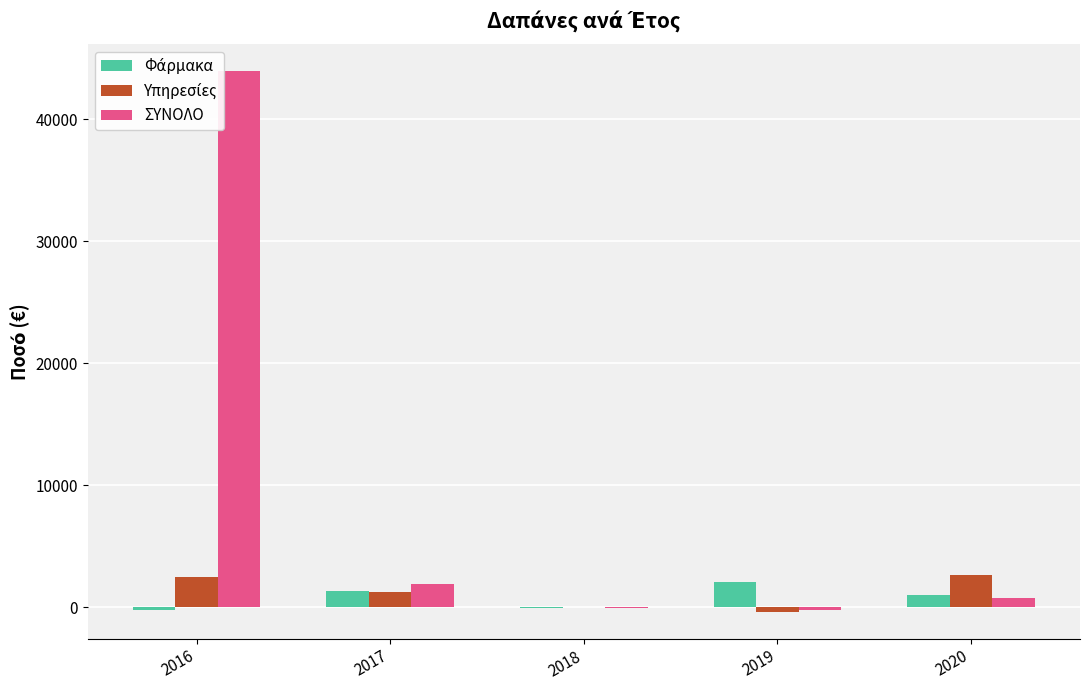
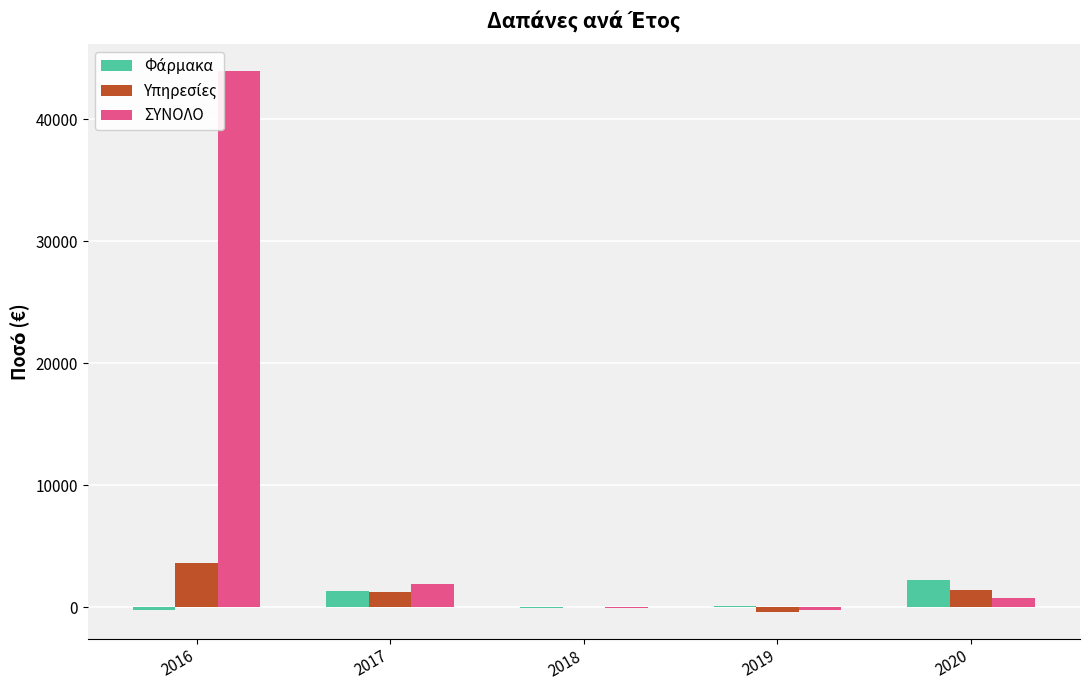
  {
    "Φάρμακα": {
      "2017": 1400,
-     "2019": 2100,
-     "2020": 1000
+     "2019": 100,
+     "2020": 2300
    },
    "Υπηρεσίες": {
-     "2016": 2500,
+     "2016": 3700,
      "2017": 1300,
      "2018": 0,
      "2019": -300,
-     "2020": 2700
+     "2020": 1400
    },
    "ΣΥΝΟΛΟ": {
      "2016": 43900,
      "2017": 1900,
      "2019": -200,
      "2020": 800
    }
  }
